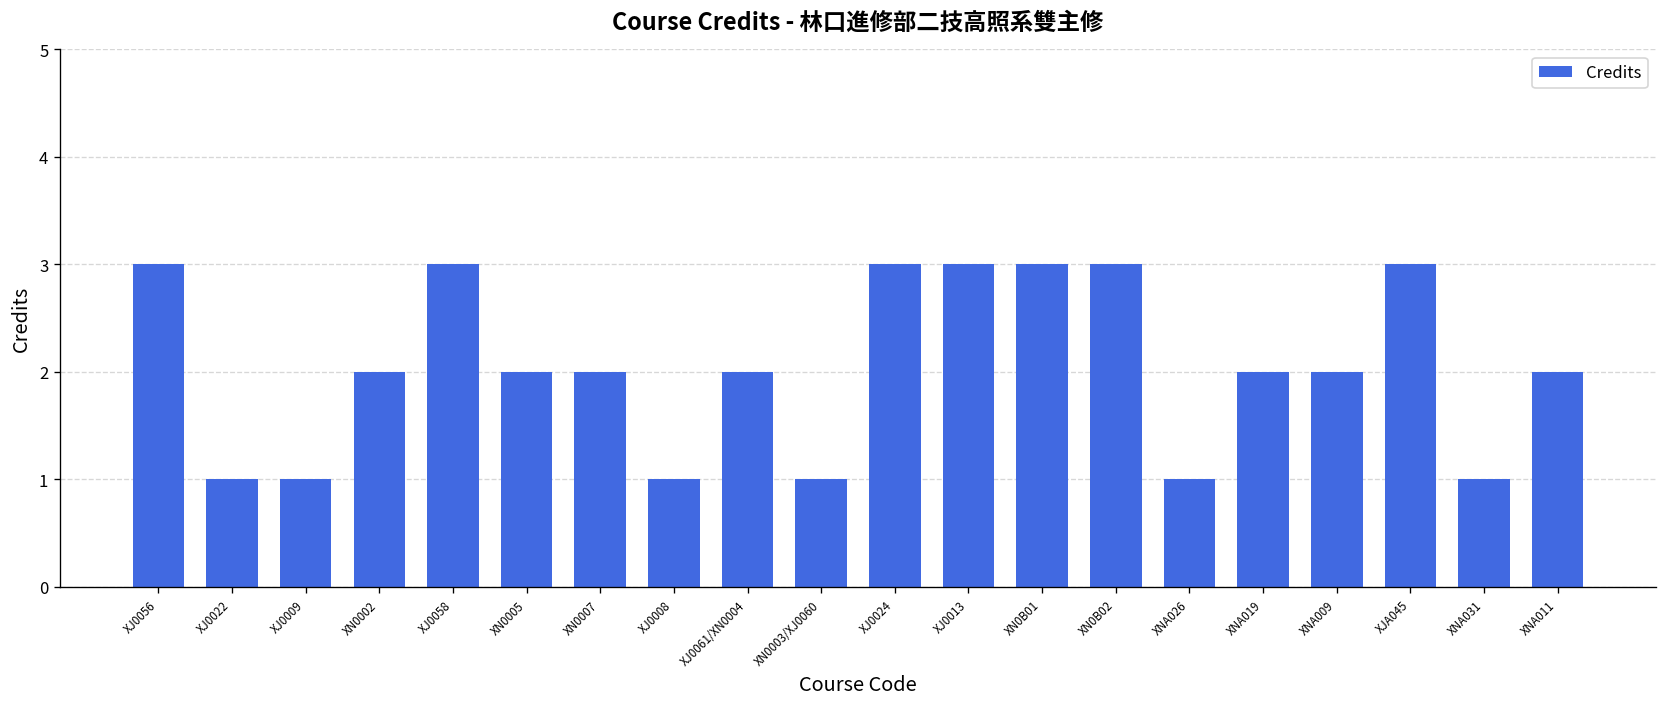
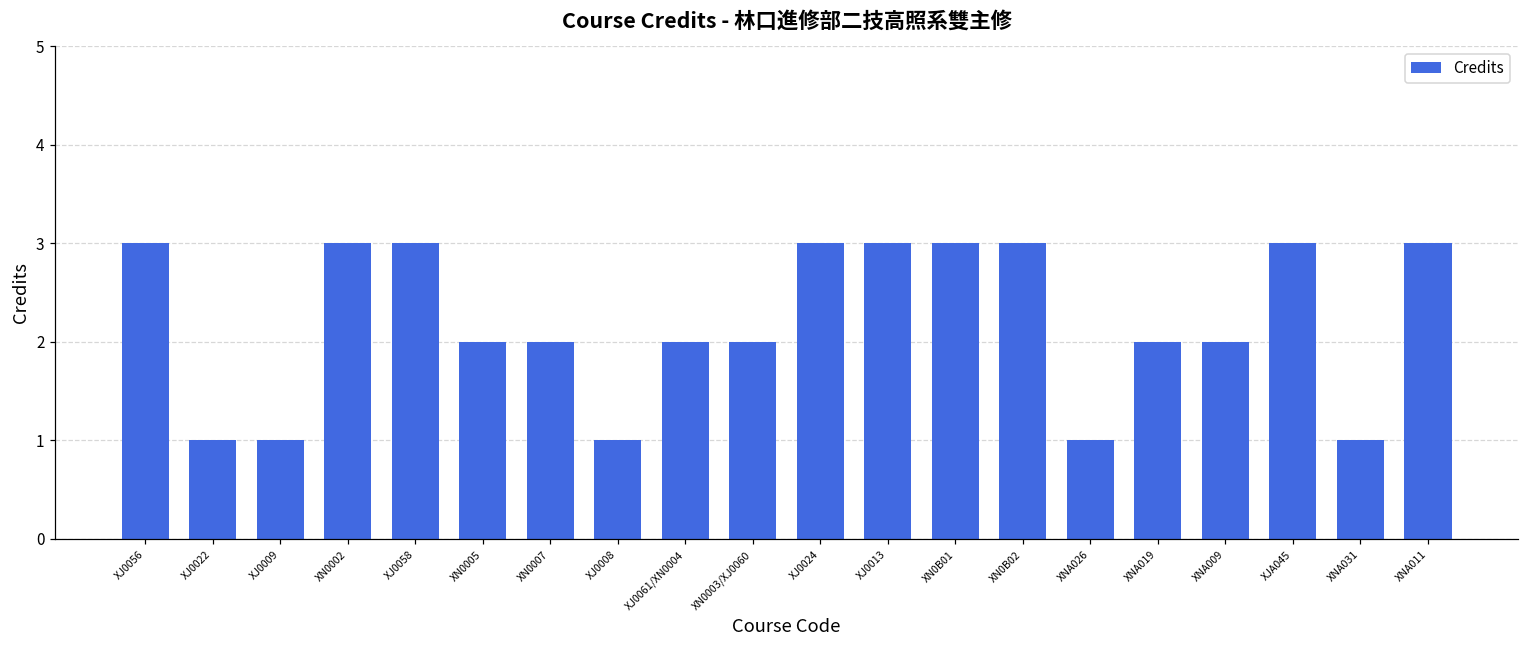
  {
    "XJ0056": 3,
    "XJ0022": 1,
    "XJ0009": 1,
-   "XN0002": 2,
+   "XN0002": 3,
    "XJ0058": 3,
    "XN0005": 2,
    "XN0007": 2,
    "XJ0008": 1,
    "XJ0061/XN0004": 2,
-   "XN0003/XJ0060": 1,
+   "XN0003/XJ0060": 2,
    "XJ0024": 3,
    "XJ0013": 3,
    "XN0B01": 3,
    "XN0B02": 3,
    "XNA026": 1,
    "XNA019": 2,
    "XNA009": 2,
    "XJA045": 3,
    "XNA031": 1,
-   "XNA011": 2
+   "XNA011": 3
  }
